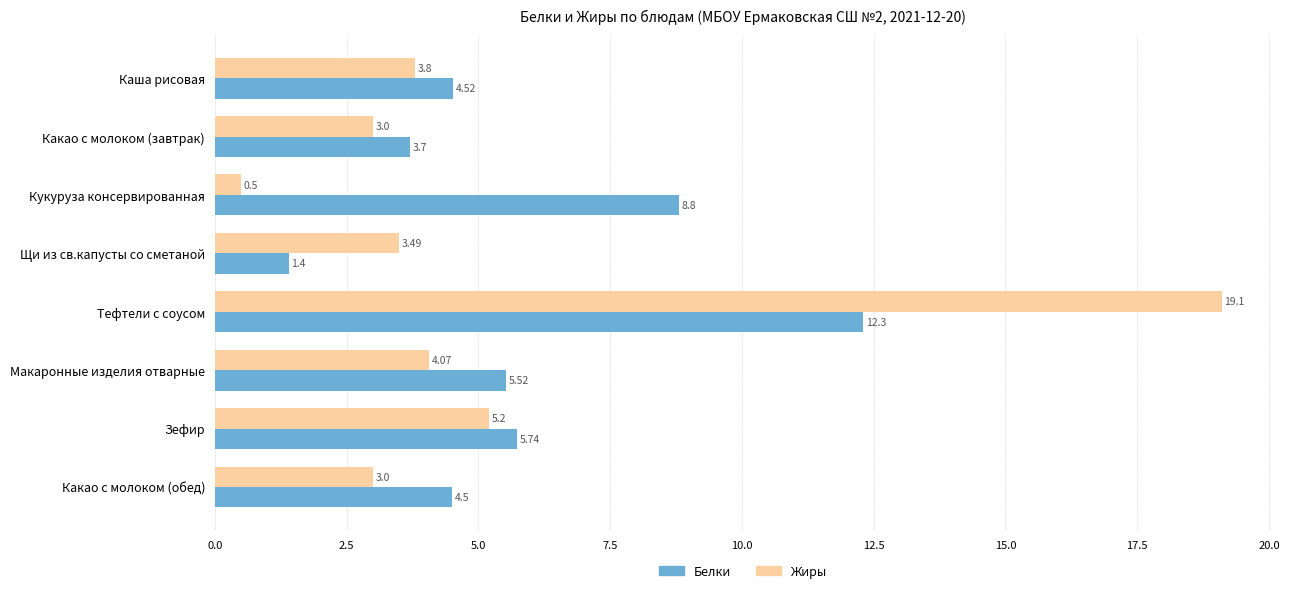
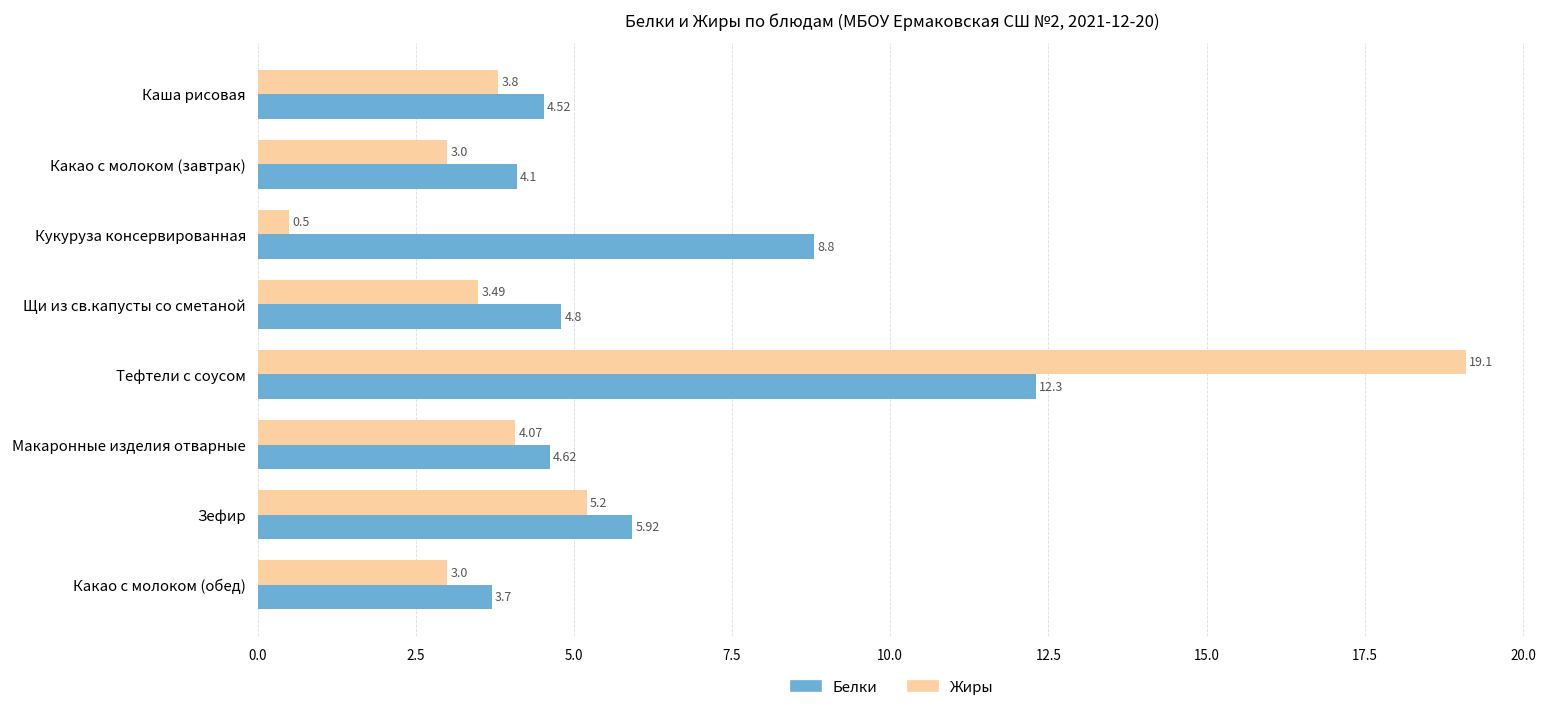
  {
    "Белки": {
      "Каша рисовая": 4.52,
-     "Какао с молоком (завтрак)": 3.7,
+     "Какао с молоком (завтрак)": 4.1,
      "Кукуруза консервированная": 8.8,
-     "Щи из св.капусты со сметаной": 1.4,
+     "Щи из св.капусты со сметаной": 4.8,
      "Тефтели с соусом": 12.3,
-     "Макаронные изделия отварные": 5.52,
-     "Зефир": 5.74,
-     "Какао с молоком (обед)": 4.5
+     "Макаронные изделия отварные": 4.62,
+     "Зефир": 5.92,
+     "Какао с молоком (обед)": 3.7
    },
    "Жиры": {
      "Каша рисовая": 3.8,
      "Какао с молоком (завтрак)": 3.0,
      "Кукуруза консервированная": 0.5,
      "Щи из св.капусты со сметаной": 3.49,
      "Тефтели с соусом": 19.1,
      "Макаронные изделия отварные": 4.07,
      "Зефир": 5.2,
      "Какао с молоком (обед)": 3.0
    }
  }
